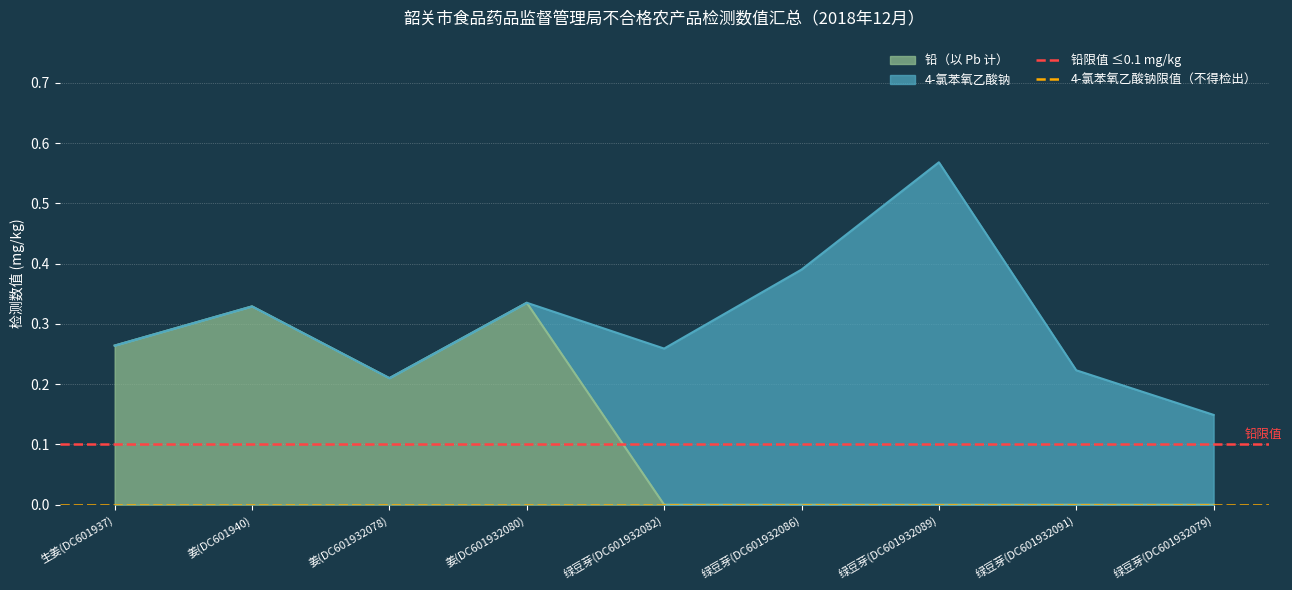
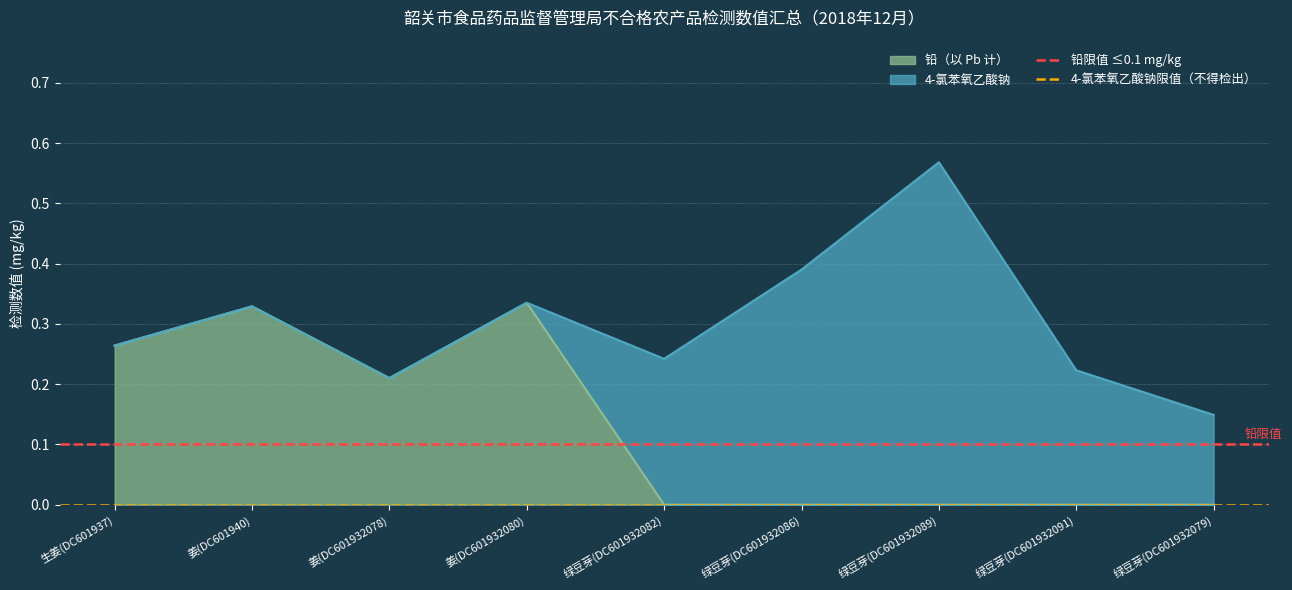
  {
    "铅（以 Pb 计）": {
      "绿豆芽(DC601932082)": 0.00,
      "绿豆芽(DC601932086)": 0.00,
      "绿豆芽(DC601932089)": 0.00,
      "绿豆芽(DC601932091)": 0.00,
      "绿豆芽(DC601932079)": 0.00
    },
    "4-氯苯氧乙酸钠": {
-     "绿豆芽(DC601932082)": 0.26,
+     "绿豆芽(DC601932082)": 0.24,
      "绿豆芽(DC601932086)": 0.39,
      "绿豆芽(DC601932089)": 0.57,
      "绿豆芽(DC601932091)": 0.22,
      "绿豆芽(DC601932079)": 0.15
    }
  }
